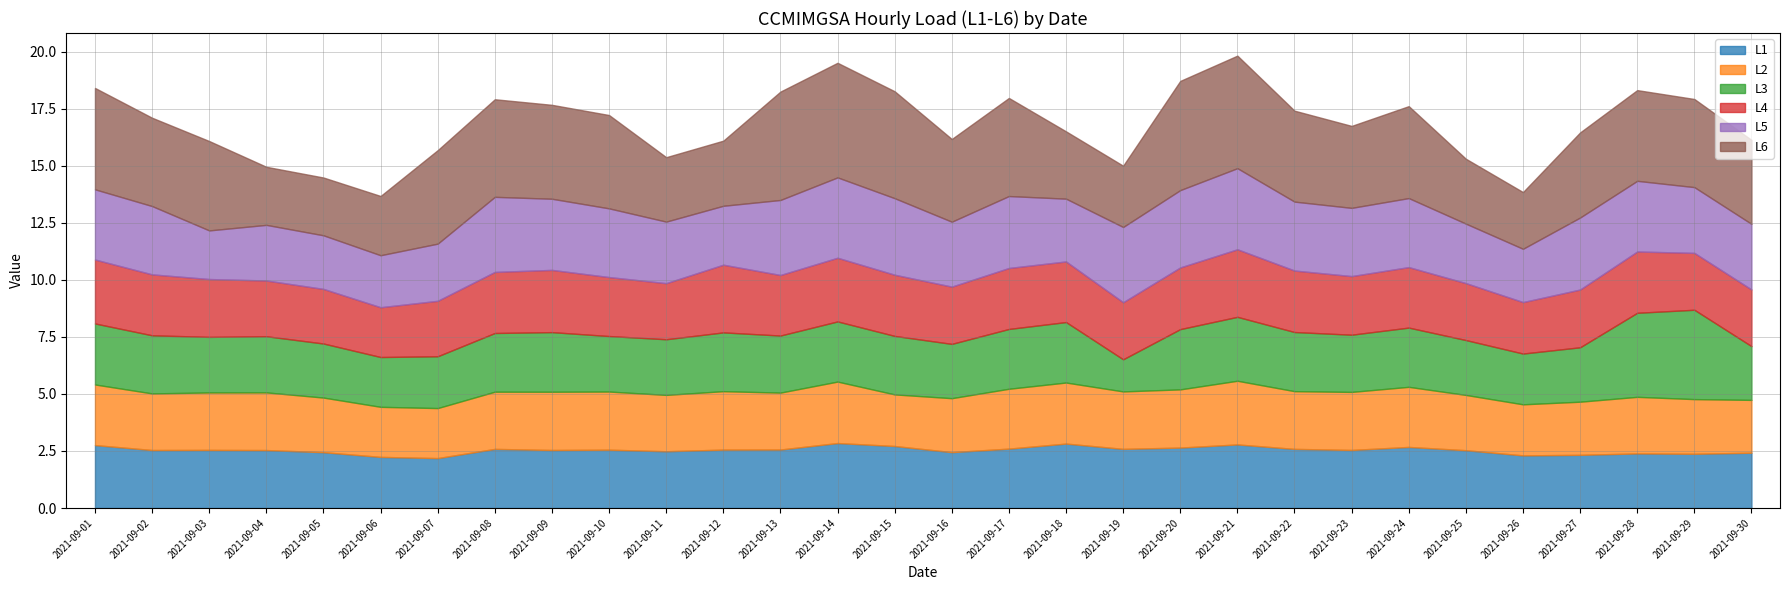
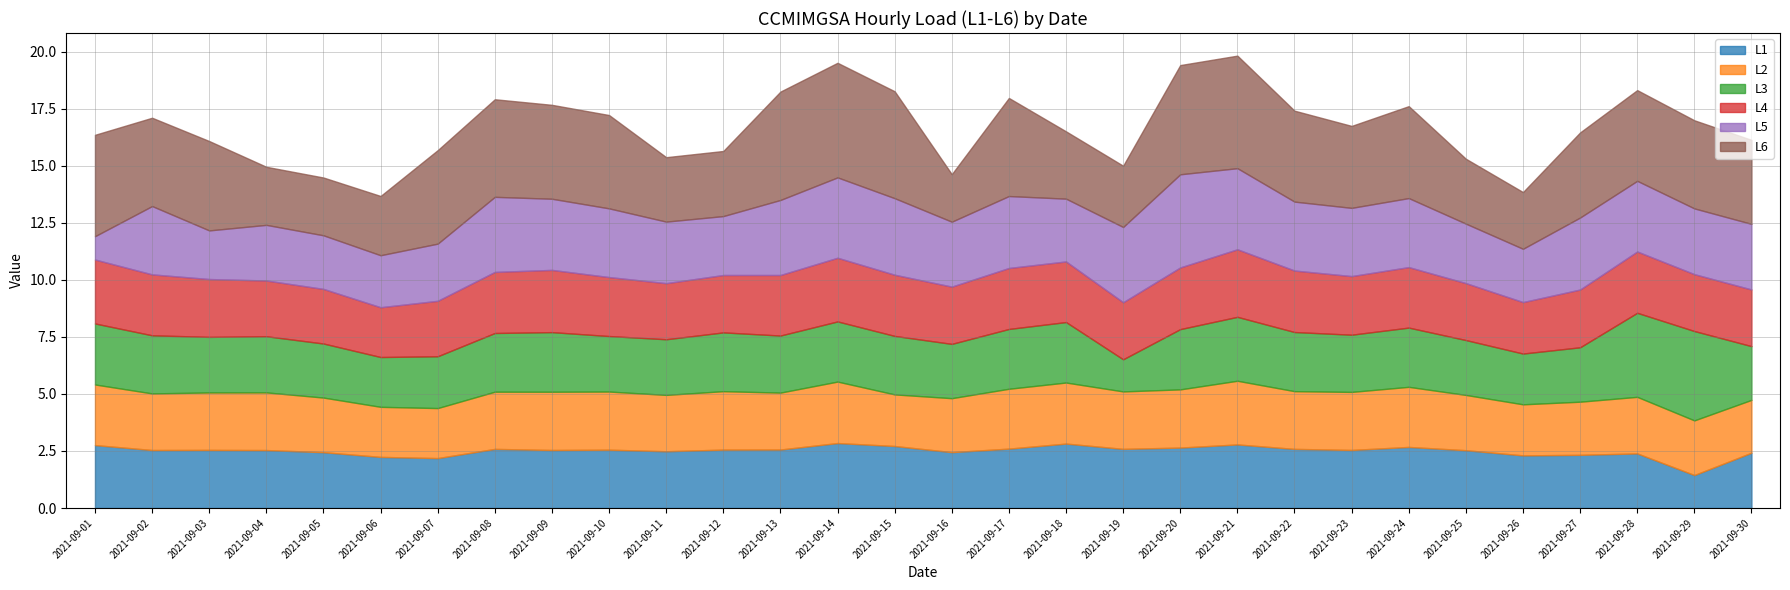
  {
    "L1": {
      "2021-09-01": 2.8,
      "2021-09-02": 2.5,
      "2021-09-03": 2.5,
      "2021-09-04": 2.5,
      "2021-09-05": 2.4,
      "2021-09-06": 2.2,
      "2021-09-07": 2.2,
      "2021-09-08": 2.6,
      "2021-09-09": 2.5,
      "2021-09-10": 2.6,
      "2021-09-11": 2.5,
      "2021-09-12": 2.6,
      "2021-09-13": 2.6,
      "2021-09-14": 2.8,
      "2021-09-15": 2.7,
      "2021-09-16": 2.4,
      "2021-09-17": 2.6,
      "2021-09-18": 2.8,
      "2021-09-19": 2.6,
      "2021-09-20": 2.6,
      "2021-09-21": 2.8,
      "2021-09-22": 2.6,
      "2021-09-23": 2.5,
      "2021-09-24": 2.7,
      "2021-09-25": 2.5,
      "2021-09-26": 2.3,
      "2021-09-27": 2.3,
      "2021-09-28": 2.4,
-     "2021-09-29": 2.4,
+     "2021-09-29": 1.4,
      "2021-09-30": 2.4
    },
    "L2": {
      "2021-09-01": 2.7,
      "2021-09-02": 2.5,
      "2021-09-03": 2.5,
      "2021-09-04": 2.5,
      "2021-09-05": 2.4,
      "2021-09-06": 2.2,
      "2021-09-07": 2.2,
      "2021-09-08": 2.5,
      "2021-09-09": 2.6,
      "2021-09-10": 2.5,
      "2021-09-11": 2.5,
      "2021-09-12": 2.6,
      "2021-09-13": 2.5,
      "2021-09-14": 2.7,
      "2021-09-15": 2.3,
      "2021-09-16": 2.4,
      "2021-09-17": 2.6,
      "2021-09-18": 2.7,
      "2021-09-19": 2.5,
      "2021-09-20": 2.6,
      "2021-09-21": 2.8,
      "2021-09-22": 2.5,
      "2021-09-23": 2.5,
      "2021-09-24": 2.6,
      "2021-09-25": 2.4,
      "2021-09-26": 2.2,
      "2021-09-27": 2.3,
      "2021-09-28": 2.5,
      "2021-09-29": 2.4,
      "2021-09-30": 2.3
    },
    "L3": {
      "2021-09-01": 2.7,
      "2021-09-02": 2.5,
      "2021-09-03": 2.4,
      "2021-09-04": 2.5,
      "2021-09-05": 2.4,
      "2021-09-06": 2.2,
      "2021-09-07": 2.3,
      "2021-09-08": 2.6,
      "2021-09-09": 2.6,
      "2021-09-10": 2.4,
      "2021-09-11": 2.4,
      "2021-09-12": 2.6,
      "2021-09-13": 2.5,
      "2021-09-14": 2.6,
      "2021-09-15": 2.6,
      "2021-09-16": 2.4,
      "2021-09-17": 2.6,
      "2021-09-18": 2.6,
      "2021-09-19": 1.4,
      "2021-09-20": 2.6,
      "2021-09-21": 2.8,
      "2021-09-22": 2.6,
      "2021-09-23": 2.5,
      "2021-09-24": 2.6,
      "2021-09-25": 2.4,
      "2021-09-26": 2.2,
      "2021-09-27": 2.4,
      "2021-09-28": 3.7,
      "2021-09-29": 3.9,
      "2021-09-30": 2.4
    },
    "L4": {
      "2021-09-01": 2.8,
      "2021-09-02": 2.7,
      "2021-09-03": 2.5,
      "2021-09-04": 2.4,
      "2021-09-05": 2.4,
      "2021-09-06": 2.2,
      "2021-09-07": 2.4,
      "2021-09-08": 2.7,
      "2021-09-09": 2.7,
      "2021-09-10": 2.6,
      "2021-09-11": 2.5,
-     "2021-09-12": 3.0,
+     "2021-09-12": 2.5,
      "2021-09-13": 2.7,
      "2021-09-14": 2.8,
      "2021-09-15": 2.7,
      "2021-09-16": 2.5,
      "2021-09-17": 2.7,
      "2021-09-18": 2.7,
      "2021-09-19": 2.5,
      "2021-09-20": 2.7,
      "2021-09-21": 3.0,
      "2021-09-22": 2.7,
      "2021-09-23": 2.6,
      "2021-09-24": 2.7,
      "2021-09-25": 2.5,
      "2021-09-26": 2.3,
      "2021-09-27": 2.5,
      "2021-09-28": 2.7,
      "2021-09-29": 2.5,
      "2021-09-30": 2.5
    },
    "L5": {
-     "2021-09-01": 3.1,
+     "2021-09-01": 1.0,
      "2021-09-02": 3.0,
      "2021-09-03": 2.1,
      "2021-09-04": 2.4,
      "2021-09-05": 2.3,
      "2021-09-06": 2.3,
      "2021-09-07": 2.5,
      "2021-09-08": 3.3,
      "2021-09-09": 3.1,
      "2021-09-10": 3.0,
      "2021-09-11": 2.7,
      "2021-09-12": 2.6,
      "2021-09-13": 3.3,
      "2021-09-14": 3.5,
      "2021-09-15": 3.4,
      "2021-09-16": 2.8,
      "2021-09-17": 3.2,
      "2021-09-18": 2.8,
      "2021-09-19": 3.3,
-     "2021-09-20": 3.4,
+     "2021-09-20": 4.1,
      "2021-09-21": 3.6,
      "2021-09-22": 3.0,
      "2021-09-23": 3.0,
      "2021-09-24": 3.0,
      "2021-09-25": 2.6,
      "2021-09-26": 2.3,
      "2021-09-27": 3.2,
      "2021-09-28": 3.1,
      "2021-09-29": 2.9,
      "2021-09-30": 2.9
    },
    "L6": {
      "2021-09-01": 4.4,
      "2021-09-02": 3.9,
      "2021-09-03": 3.9,
      "2021-09-04": 2.5,
      "2021-09-05": 2.5,
      "2021-09-06": 2.6,
      "2021-09-07": 4.1,
      "2021-09-08": 4.3,
      "2021-09-09": 4.1,
      "2021-09-10": 4.1,
      "2021-09-11": 2.8,
      "2021-09-12": 2.9,
      "2021-09-13": 4.7,
      "2021-09-14": 5.0,
      "2021-09-15": 4.7,
-     "2021-09-16": 3.6,
+     "2021-09-16": 2.1,
      "2021-09-17": 4.3,
      "2021-09-18": 2.9,
      "2021-09-19": 2.7,
      "2021-09-20": 4.8,
      "2021-09-21": 4.9,
      "2021-09-22": 4.0,
      "2021-09-23": 3.6,
      "2021-09-24": 4.0,
      "2021-09-25": 2.8,
      "2021-09-26": 2.5,
      "2021-09-27": 3.7,
      "2021-09-28": 4.0,
      "2021-09-29": 3.9
    }
  }
